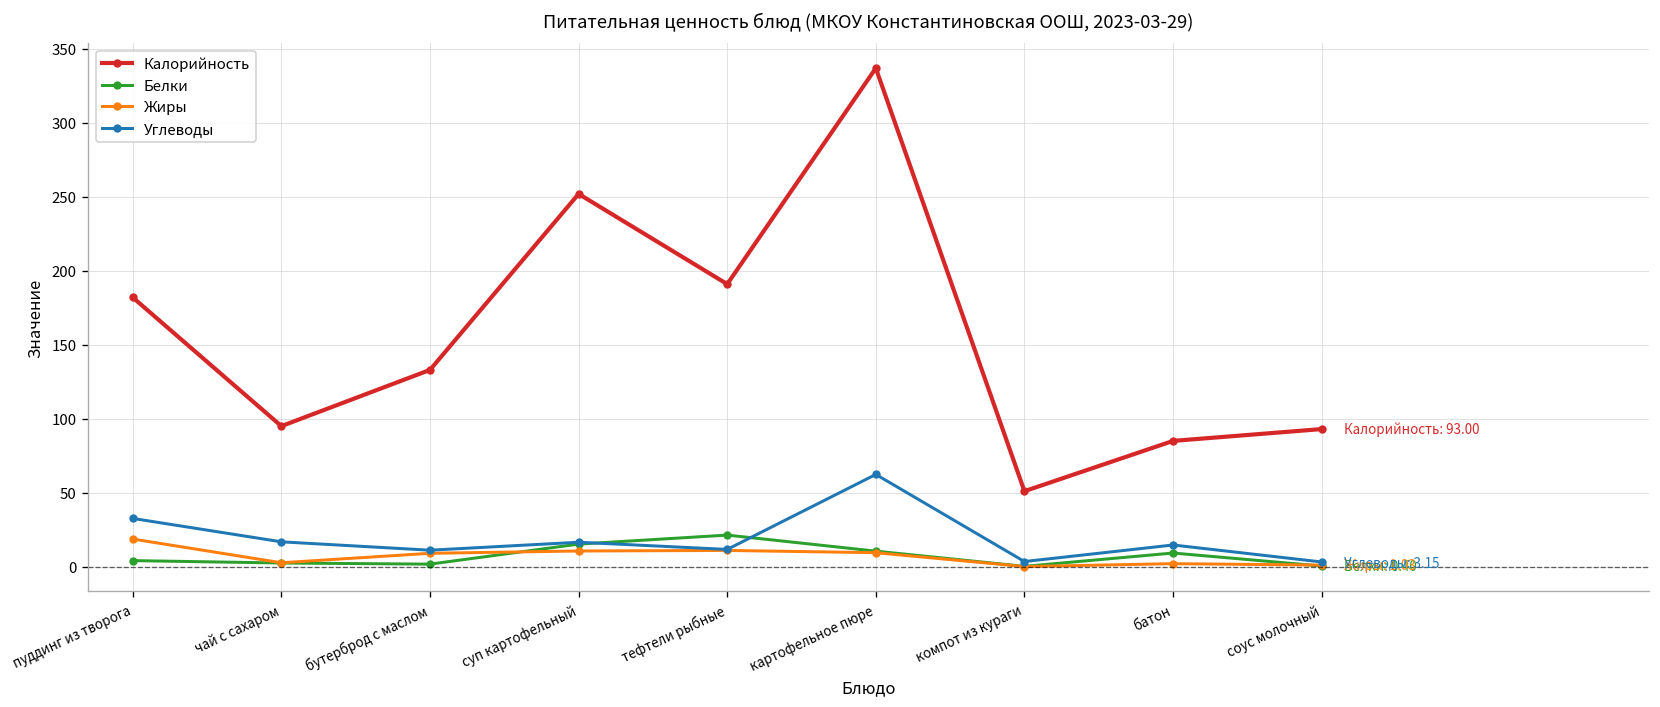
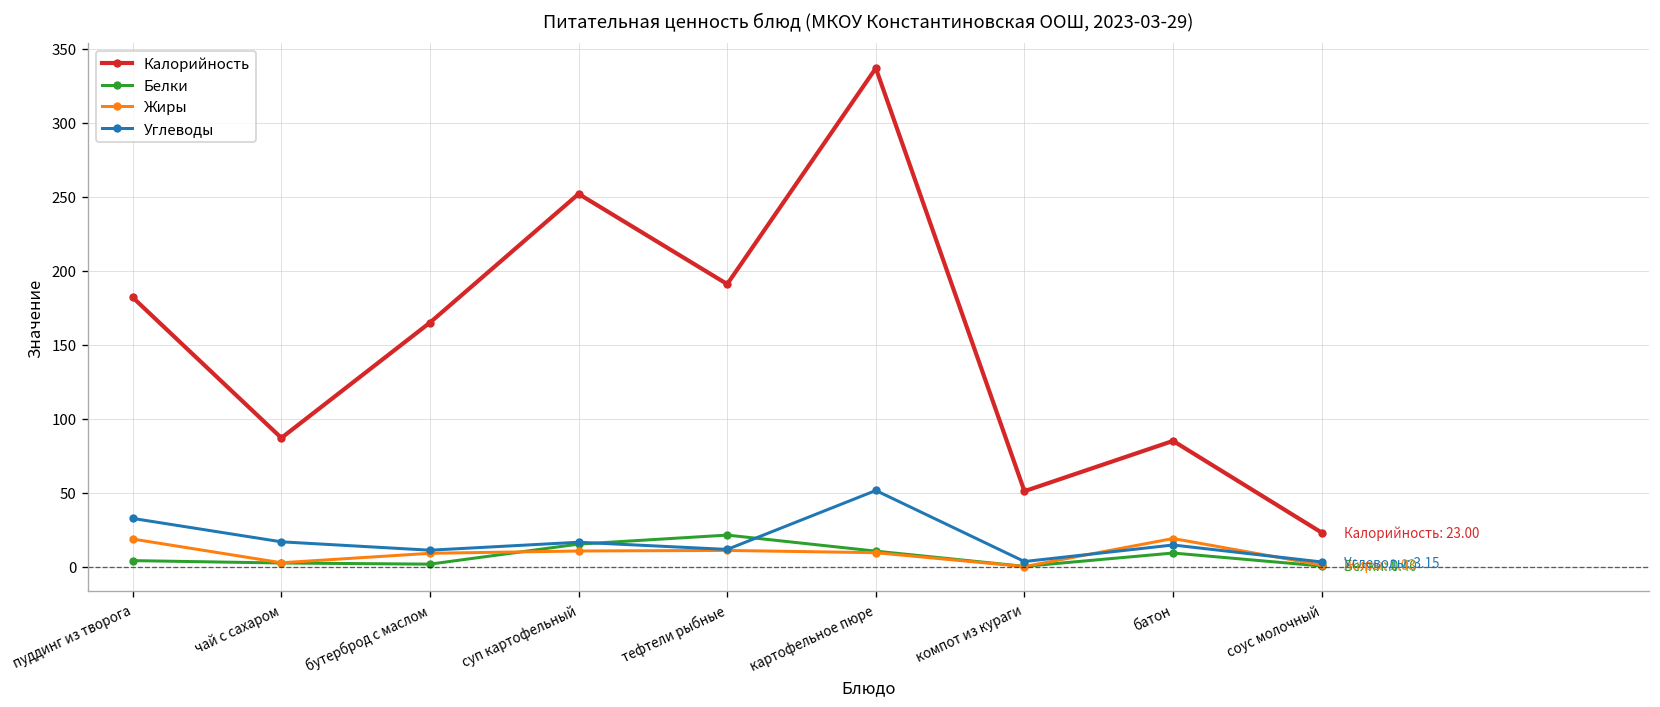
  {
    "Калорийность": {
-     "чай с сахаром": 95,
-     "бутерброд с маслом": 133,
-     "соус молочный": 93.00
+     "чай с сахаром": 87,
+     "бутерброд с маслом": 165,
+     "соус молочный": 23.00
    },
    "Белки": {
      "пуддинг из творога": 4,
      "бутерброд с маслом": 2,
      "тефтели рыбные": 21,
      "батон": 9
    },
    "Жиры": {
      "пуддинг из творога": 19,
      "бутерброд с маслом": 9,
      "суп картофельный": 11,
-     "батон": 2
+     "батон": 19
    },
    "Углеводы": {
      "пуддинг из творога": 33,
      "чай с сахаром": 17,
      "бутерброд с маслом": 11,
-     "картофельное пюре": 62,
+     "картофельное пюре": 51,
      "компот из кураги": 3,
      "батон": 15
    }
  }
